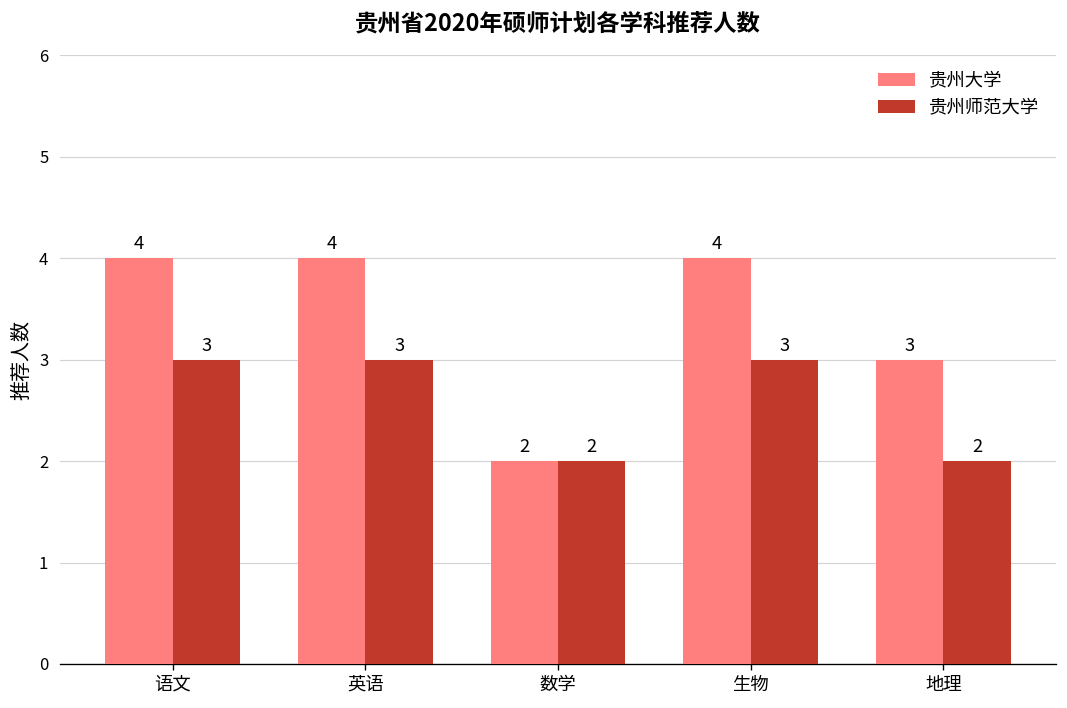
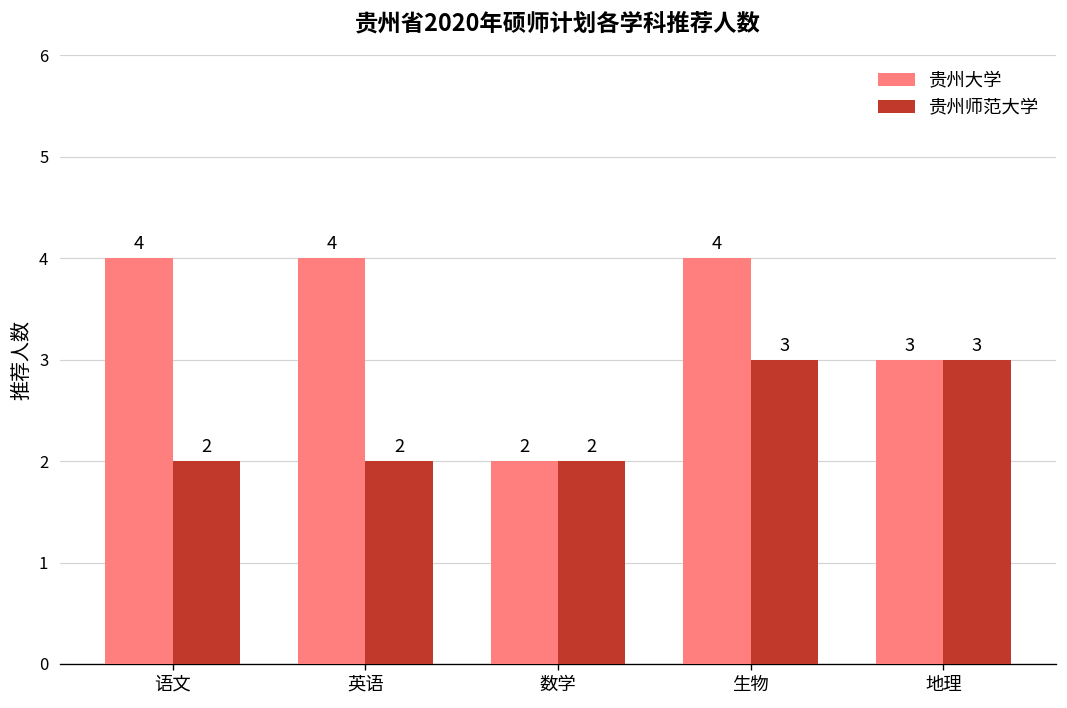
  {
    "贵州大学": {
      "语文": 4,
      "英语": 4,
      "数学": 2,
      "生物": 4,
      "地理": 3
    },
    "贵州师范大学": {
-     "语文": 3,
-     "英语": 3,
+     "语文": 2,
+     "英语": 2,
      "数学": 2,
      "生物": 3,
-     "地理": 2
+     "地理": 3
    }
  }
